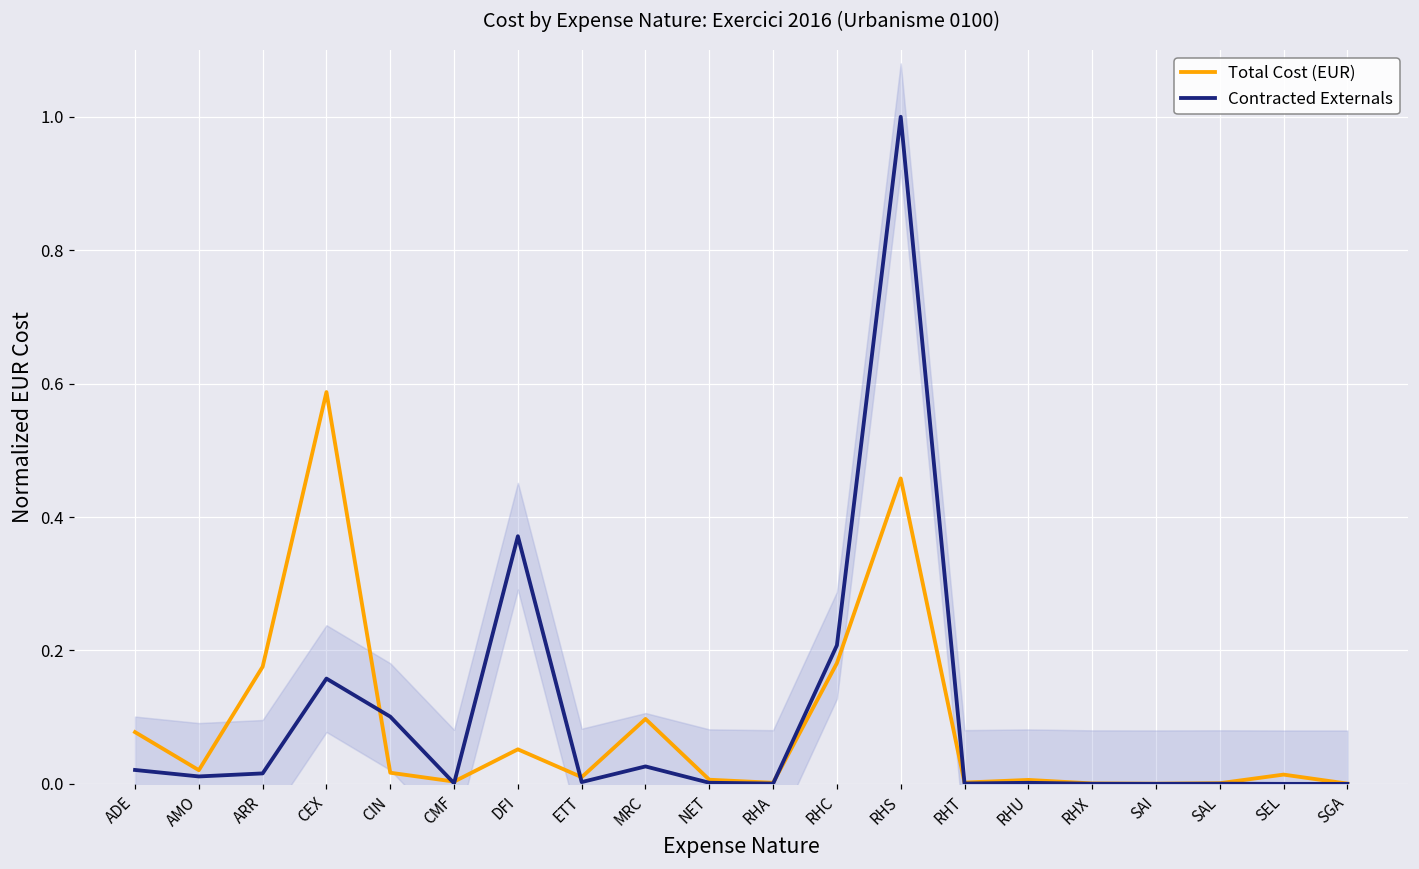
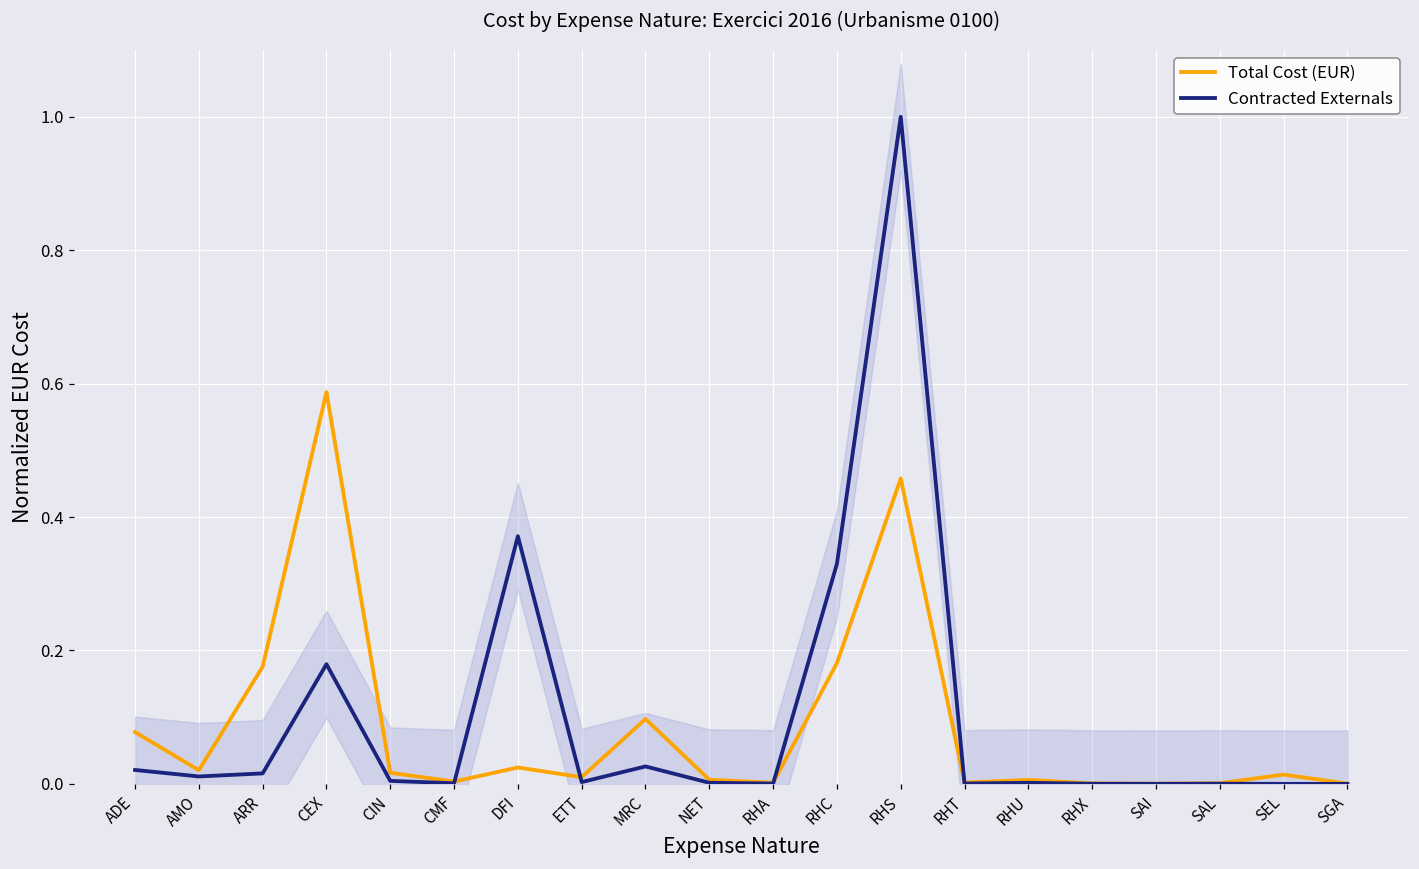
  {
    "Total Cost (EUR)": {
      "ADE": 0.08,
      "AMO": 0.02,
      "ARR": 0.18,
      "CEX": 0.59,
      "CIN": 0.02,
-     "DFI": 0.05,
+     "DFI": 0.02,
      "ETT": 0.01,
      "MRC": 0.10,
      "NET": 0.01,
      "RHC": 0.18,
      "RHS": 0.46,
      "RHU": 0.01,
      "SEL": 0.01
    },
    "Contracted Externals": {
      "ADE": 0.02,
      "AMO": 0.01,
      "ARR": 0.02,
-     "CEX": 0.16,
-     "CIN": 0.10,
+     "CEX": 0.18,
+     "CIN": 0.00,
      "DFI": 0.37,
      "ETT": 0.00,
      "MRC": 0.03,
      "NET": 0.00,
-     "RHC": 0.21,
+     "RHC": 0.33,
      "RHS": 1.00,
      "RHU": 0.00,
      "SEL": 0.00
    }
  }
